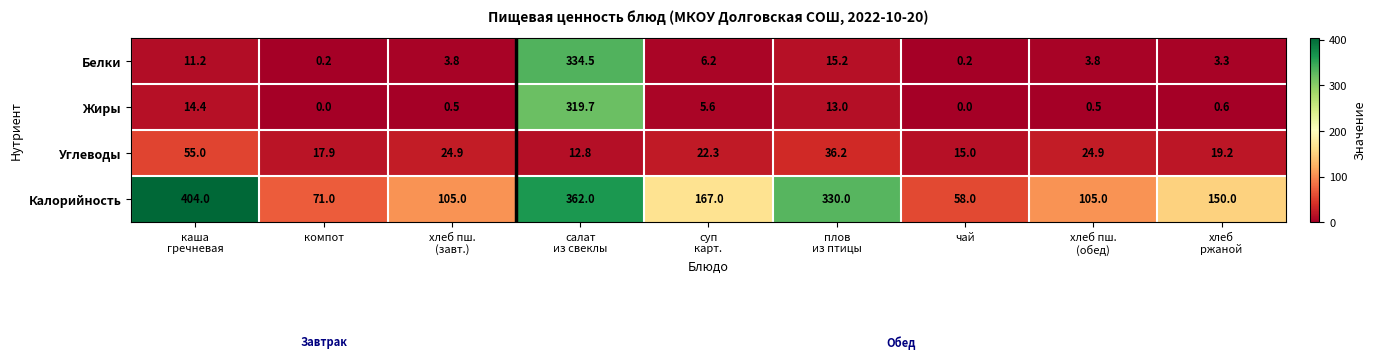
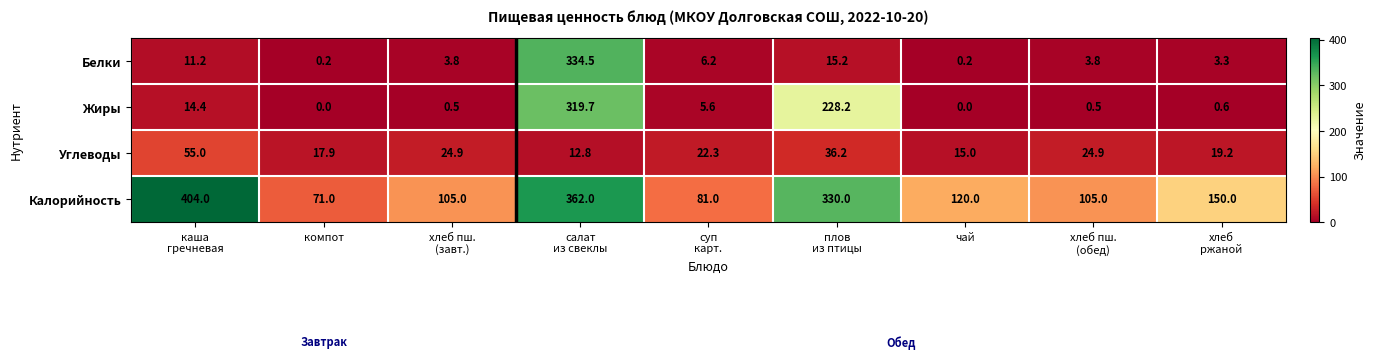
  {
    "Белки": {
      "каша гречневая": 11.2,
      "компот": 0.2,
      "хлеб пш. (завт.)": 3.8,
      "салат из свеклы": 334.5,
      "суп карт.": 6.2,
      "плов из птицы": 15.2,
      "чай": 0.2,
      "хлеб пш. (обед)": 3.8,
      "хлеб ржаной": 3.3
    },
    "Жиры": {
      "каша гречневая": 14.4,
      "компот": 0.0,
      "хлеб пш. (завт.)": 0.5,
      "салат из свеклы": 319.7,
      "суп карт.": 5.6,
-     "плов из птицы": 13.0,
+     "плов из птицы": 228.2,
      "чай": 0.0,
      "хлеб пш. (обед)": 0.5,
      "хлеб ржаной": 0.6
    },
    "Углеводы": {
      "каша гречневая": 55.0,
      "компот": 17.9,
      "хлеб пш. (завт.)": 24.9,
      "салат из свеклы": 12.8,
      "суп карт.": 22.3,
      "плов из птицы": 36.2,
      "чай": 15.0,
      "хлеб пш. (обед)": 24.9,
      "хлеб ржаной": 19.2
    },
    "Калорийность": {
      "каша гречневая": 404.0,
      "компот": 71.0,
      "хлеб пш. (завт.)": 105.0,
      "салат из свеклы": 362.0,
-     "суп карт.": 167.0,
+     "суп карт.": 81.0,
      "плов из птицы": 330.0,
-     "чай": 58.0,
+     "чай": 120.0,
      "хлеб пш. (обед)": 105.0,
      "хлеб ржаной": 150.0
    }
  }
